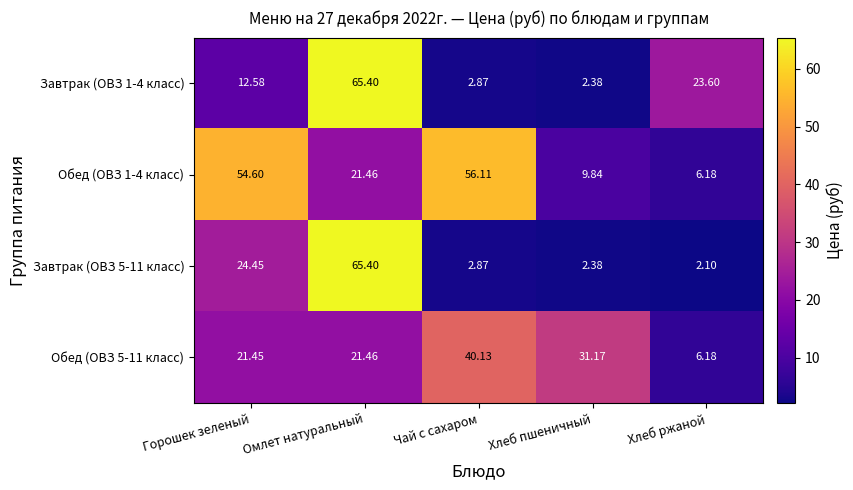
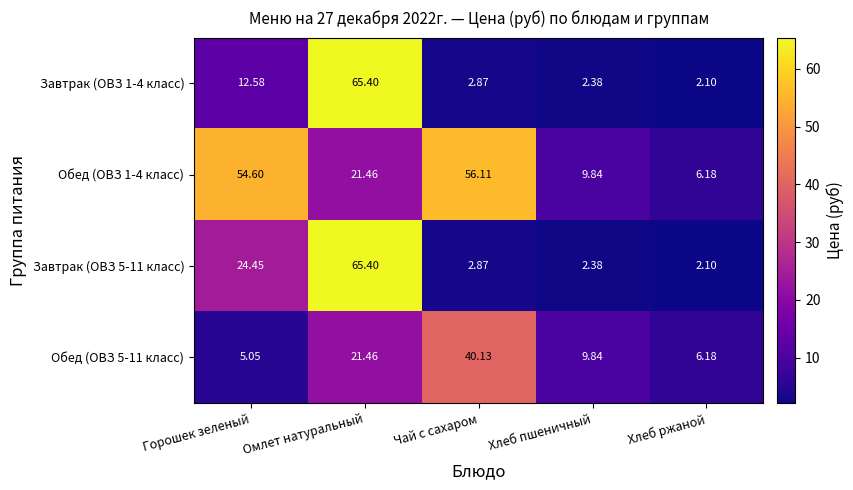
  {
    "Завтрак (ОВЗ 1-4 класс)": {
      "Горошек зеленый": 12.58,
      "Омлет натуральный": 65.40,
      "Чай с сахаром": 2.87,
      "Хлеб пшеничный": 2.38,
-     "Хлеб ржаной": 23.60
+     "Хлеб ржаной": 2.10
    },
    "Обед (ОВЗ 1-4 класс)": {
      "Горошек зеленый": 54.60,
      "Омлет натуральный": 21.46,
      "Чай с сахаром": 56.11,
      "Хлеб пшеничный": 9.84,
      "Хлеб ржаной": 6.18
    },
    "Завтрак (ОВЗ 5-11 класс)": {
      "Горошек зеленый": 24.45,
      "Омлет натуральный": 65.40,
      "Чай с сахаром": 2.87,
      "Хлеб пшеничный": 2.38,
      "Хлеб ржаной": 2.10
    },
    "Обед (ОВЗ 5-11 класс)": {
-     "Горошек зеленый": 21.45,
+     "Горошек зеленый": 5.05,
      "Омлет натуральный": 21.46,
      "Чай с сахаром": 40.13,
-     "Хлеб пшеничный": 31.17,
+     "Хлеб пшеничный": 9.84,
      "Хлеб ржаной": 6.18
    }
  }
